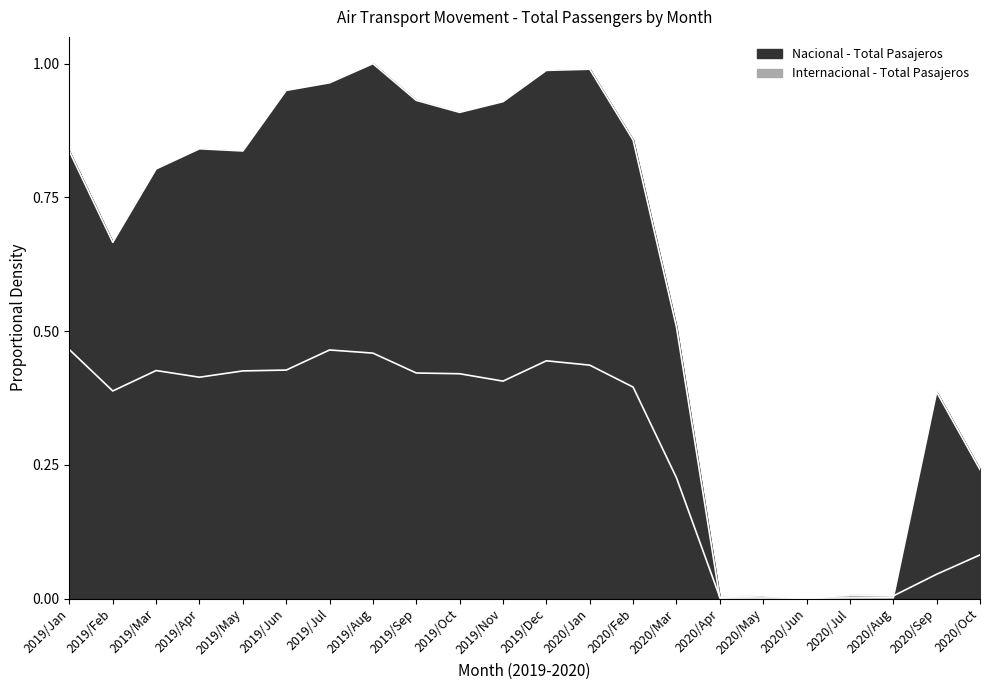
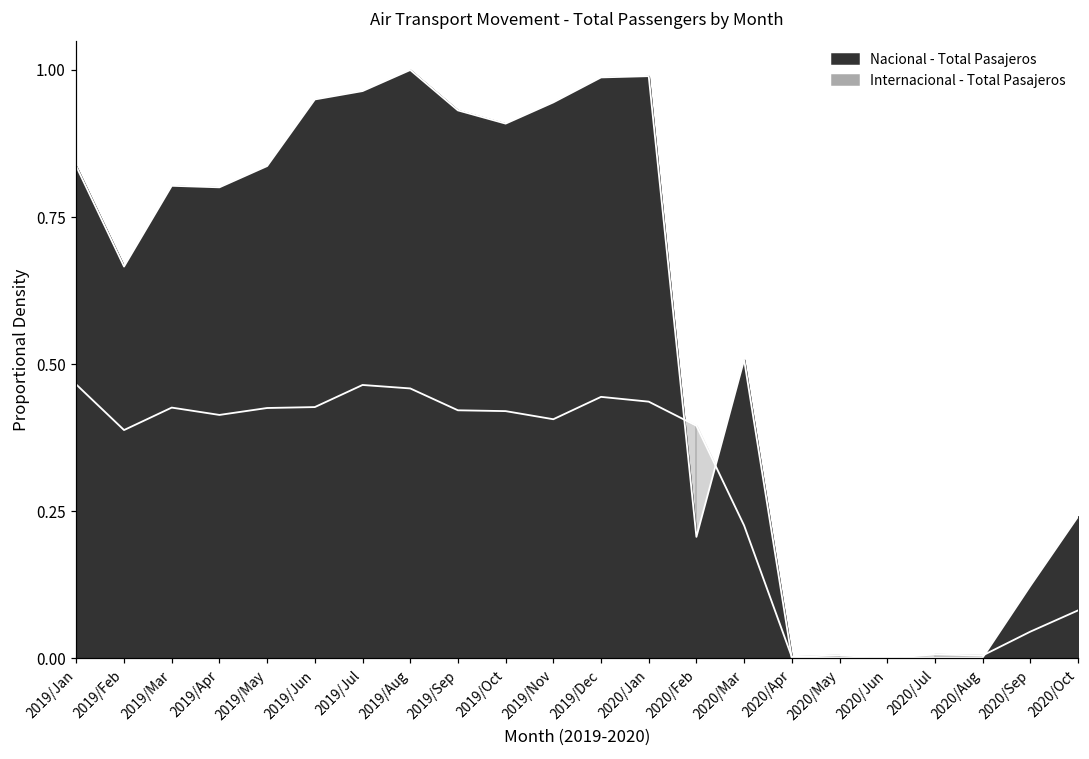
  {
    "Nacional - Total Pasajeros": {
      "2019/Jan": 0.84,
      "2019/Feb": 0.67,
      "2019/Mar": 0.80,
-     "2019/Apr": 0.84,
+     "2019/Apr": 0.80,
      "2019/May": 0.84,
      "2019/Jun": 0.95,
      "2019/Jul": 0.96,
      "2019/Aug": 1.00,
      "2019/Sep": 0.93,
      "2019/Oct": 0.91,
-     "2019/Nov": 0.93,
+     "2019/Nov": 0.94,
      "2019/Dec": 0.99,
      "2020/Jan": 0.99,
-     "2020/Feb": 0.86,
+     "2020/Feb": 0.21,
      "2020/Mar": 0.51,
      "2020/Jul": 0.00,
-     "2020/Sep": 0.39,
+     "2020/Sep": 0.12,
      "2020/Oct": 0.24
    }
  }
